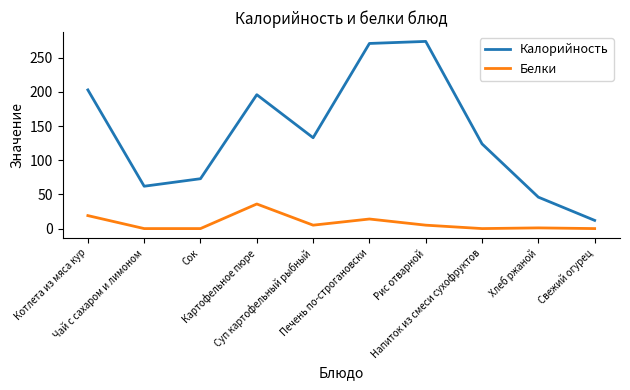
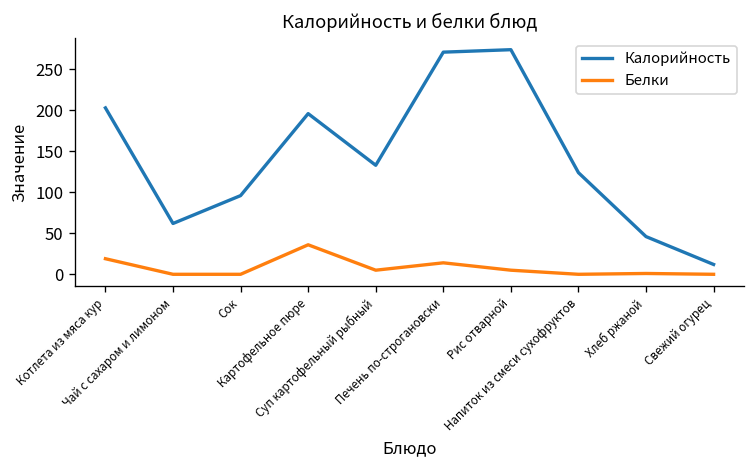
  {
    "Калорийность": {
      "Котлета из мяса кур": 200,
      "Чай с сахаром и лимоном": 60,
-     "Сок": 70,
+     "Сок": 100,
      "Картофельное пюре": 200,
      "Суп картофельный рыбный": 130,
      "Печень по-строгановски": 270,
      "Рис отварной": 270,
      "Напиток из смеси сухофруктов": 120,
      "Хлеб ржаной": 50,
      "Свежий огурец": 10
    },
    "Белки": {
      "Котлета из мяса кур": 20,
      "Чай с сахаром и лимоном": 0,
      "Сок": 0,
      "Картофельное пюре": 40,
      "Суп картофельный рыбный": 10,
      "Печень по-строгановски": 10,
      "Рис отварной": 10,
      "Напиток из смеси сухофруктов": 0,
      "Хлеб ржаной": 0,
      "Свежий огурец": 0
    }
  }
